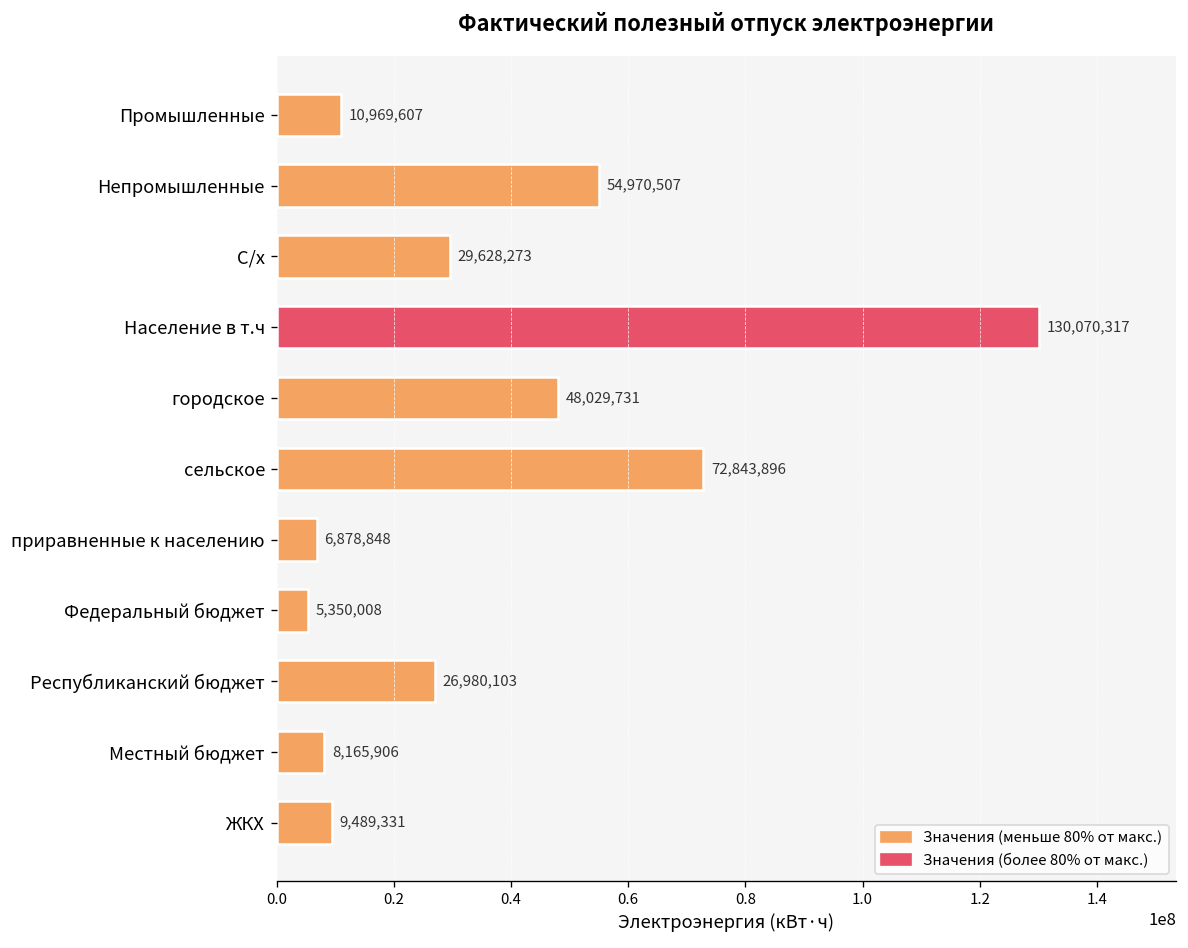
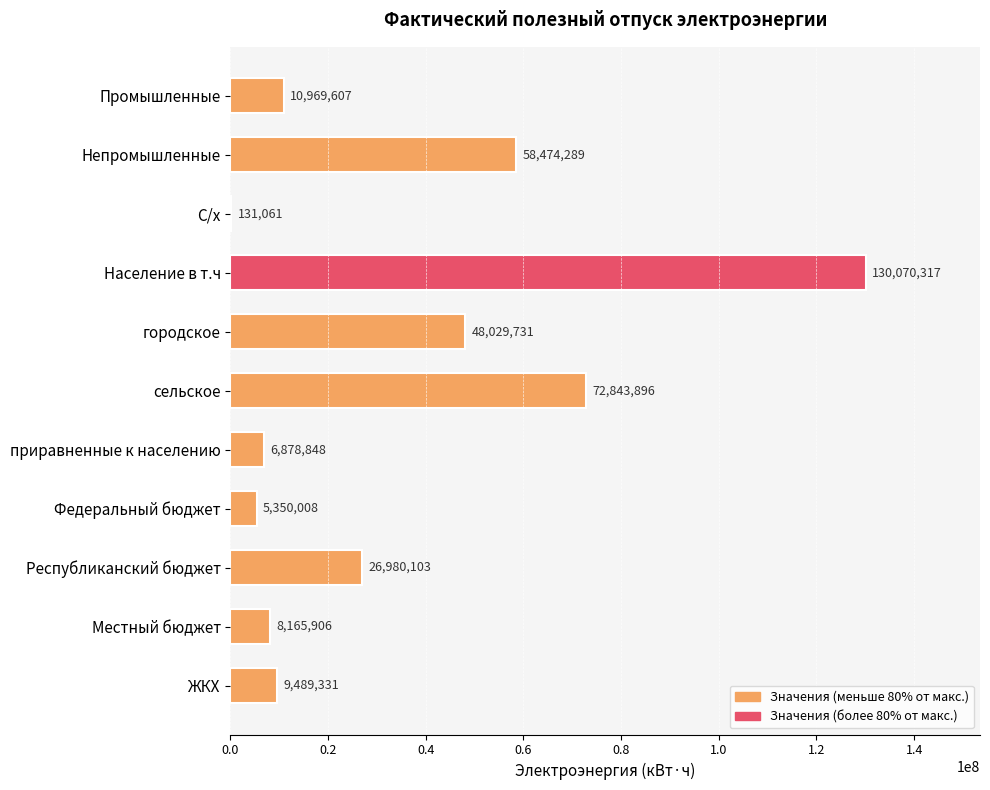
  {
    "Промышленные": "10,969,607",
-   "Непромышленные": "54,970,507",
-   "С/х": "29,628,273",
+   "Непромышленные": "58,474,289",
+   "С/х": "131,061",
    "Население в т.ч": "130,070,317",
    "городское": "48,029,731",
    "сельское": "72,843,896",
    "приравненные к населению": "6,878,848",
    "Федеральный бюджет": "5,350,008",
    "Республиканский бюджет": "26,980,103",
    "Местный бюджет": "8,165,906",
    "ЖКХ": "9,489,331"
  }
